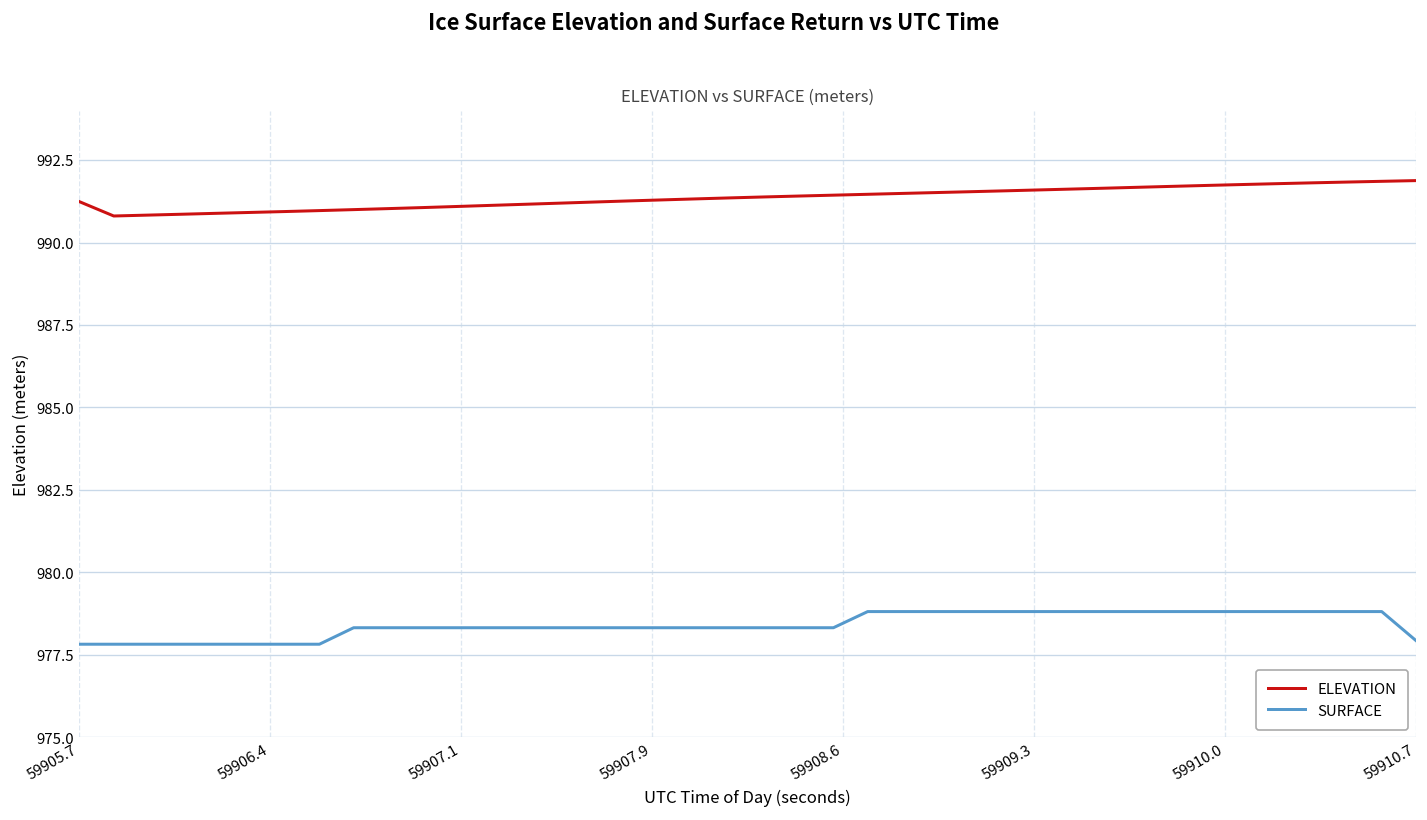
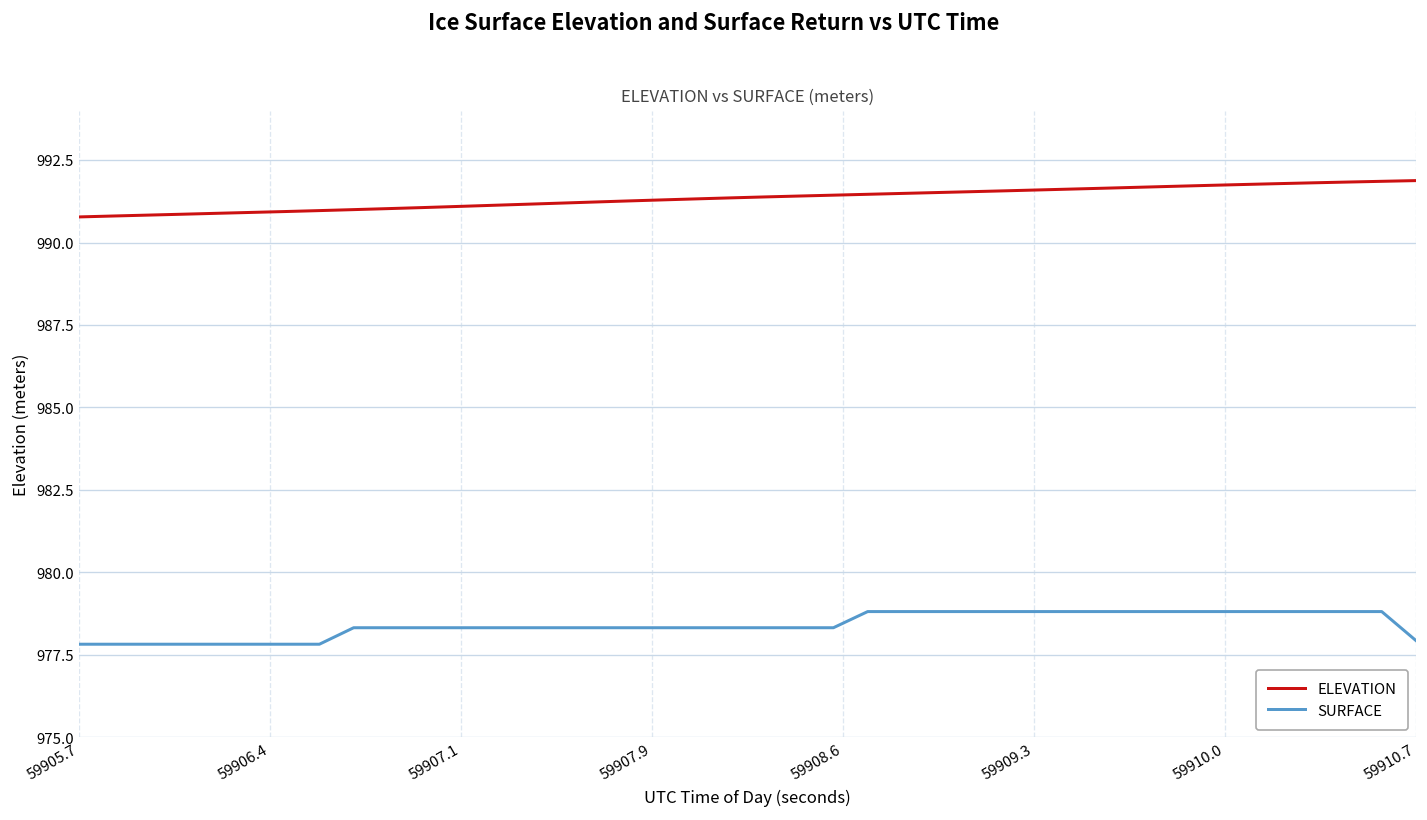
  {
    "ELEVATION": {
-     "59905.7": 991.2,
+     "59905.7": 990.8,
      "59910.7": 991.9
    },
    "SURFACE": {
      "59905.7": 977.8,
      "59910.7": 977.9
    }
  }
